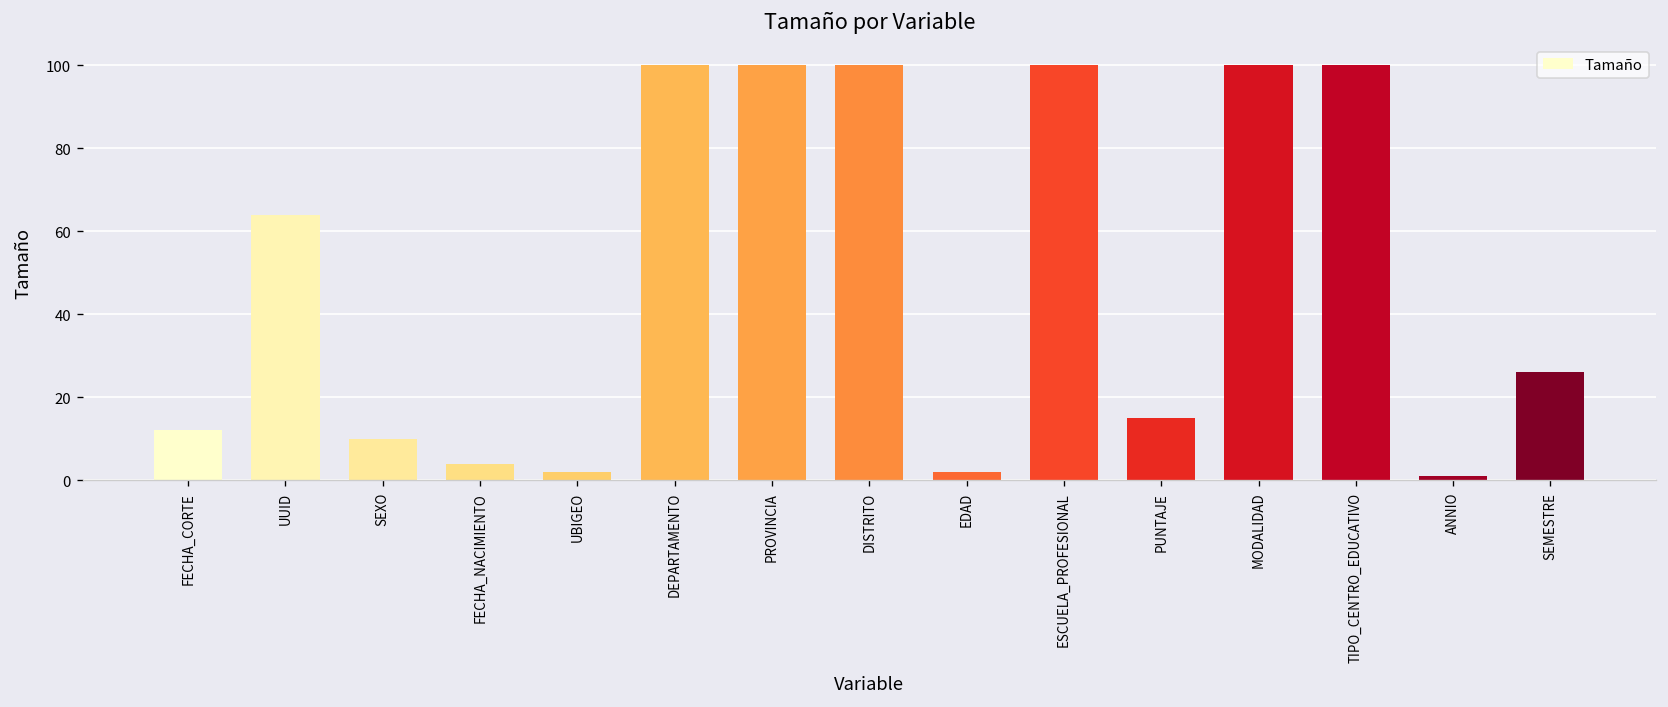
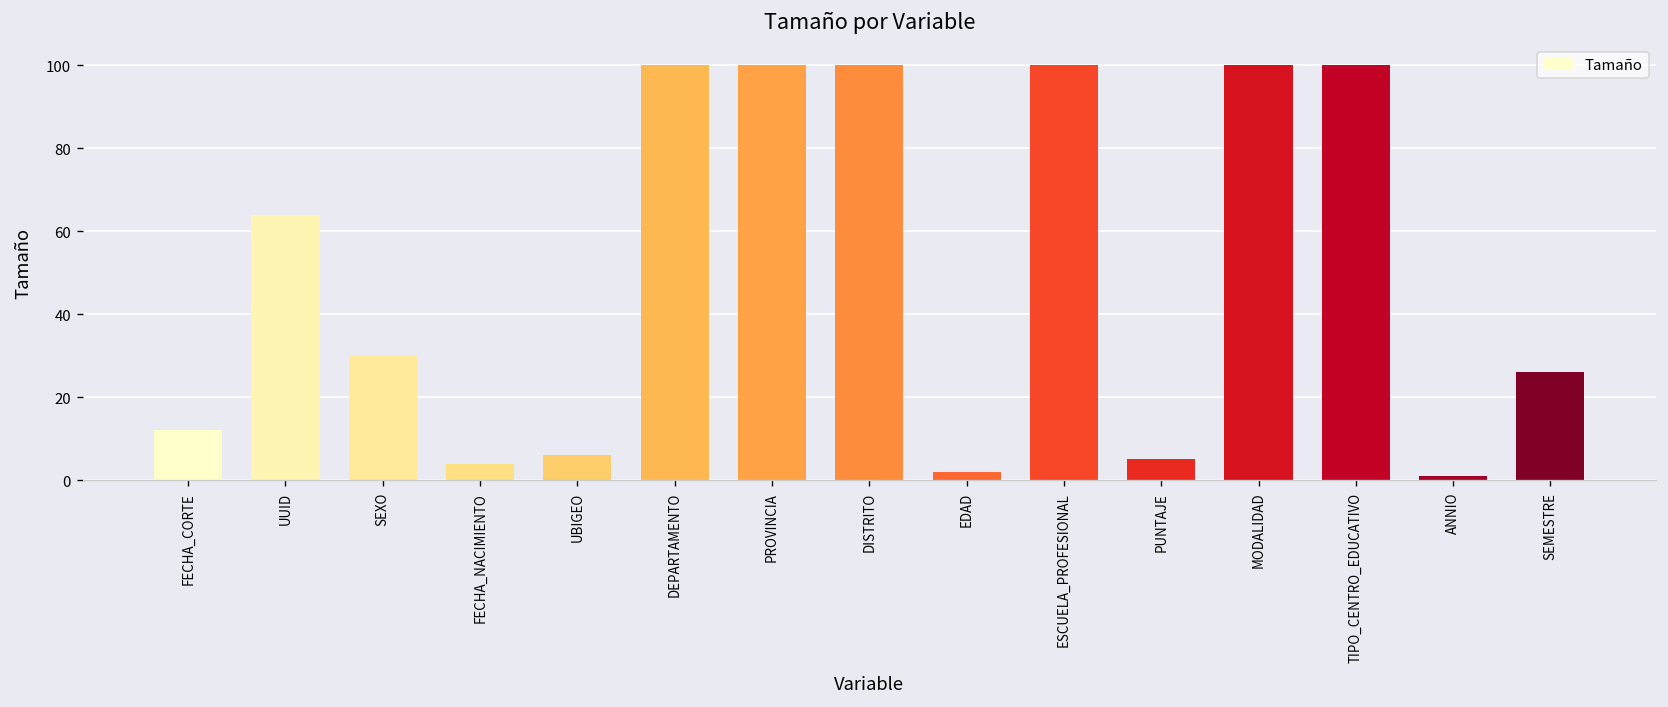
  {
    "FECHA_CORTE": 12,
    "UUID": 64,
-   "SEXO": 10,
+   "SEXO": 30,
    "FECHA_NACIMIENTO": 4,
-   "UBIGEO": 2,
+   "UBIGEO": 6,
    "DEPARTAMENTO": 100,
    "PROVINCIA": 100,
    "DISTRITO": 100,
    "EDAD": 2,
    "ESCUELA_PROFESIONAL": 100,
-   "PUNTAJE": 15,
+   "PUNTAJE": 5,
    "MODALIDAD": 100,
    "TIPO_CENTRO_EDUCATIVO": 100,
    "ANNIO": 1,
    "SEMESTRE": 26
  }
